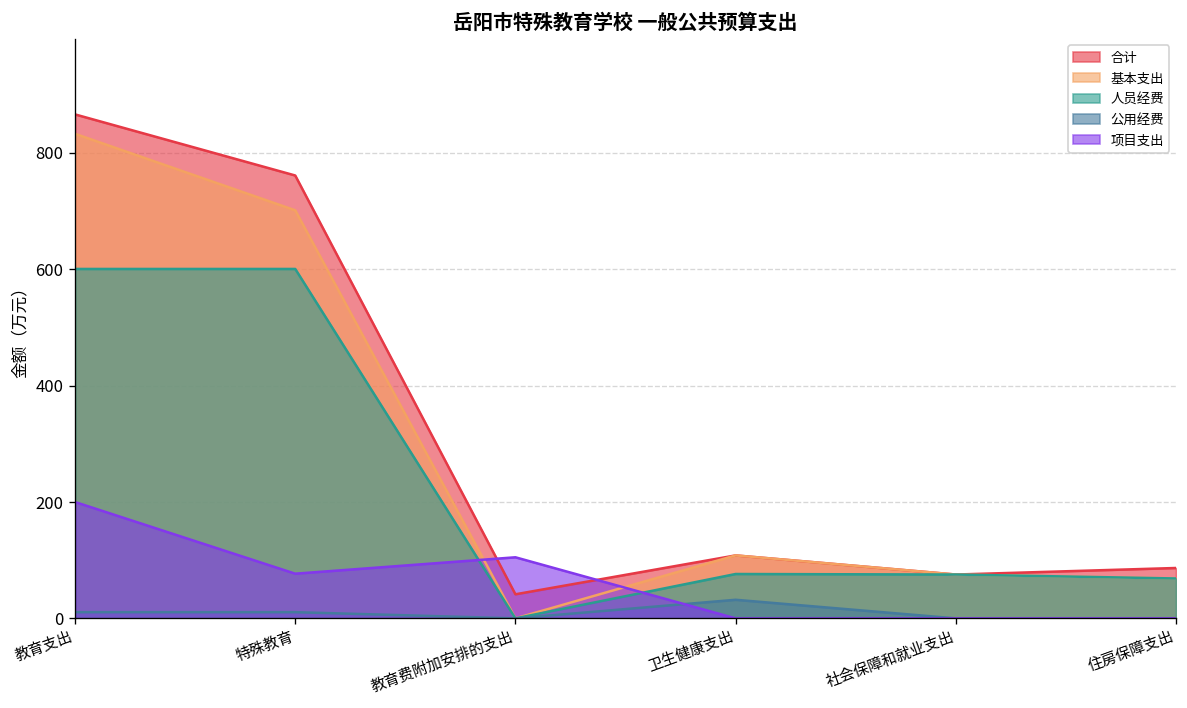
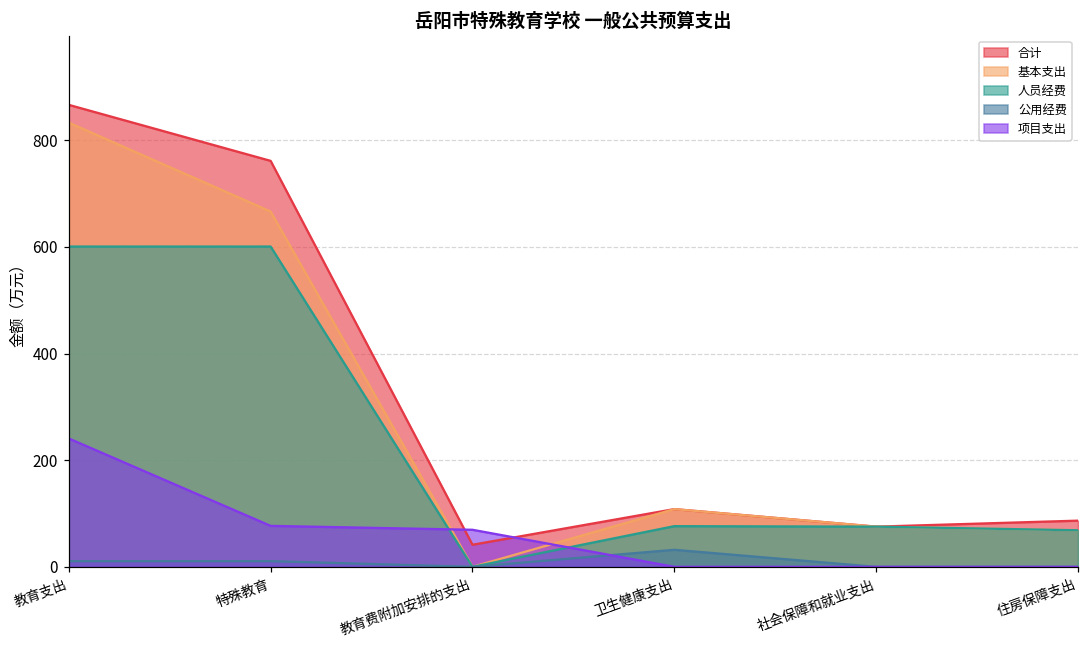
  {
    "合计": {
      "教育支出": 870,
      "特殊教育": 760,
      "教育费附加安排的支出": 40,
      "住房保障支出": 90
    },
    "基本支出": {
      "教育支出": 830,
-     "特殊教育": 700
+     "特殊教育": 670
    },
    "项目支出": {
-     "教育支出": 200,
+     "教育支出": 240,
      "特殊教育": 80,
-     "教育费附加安排的支出": 110,
+     "教育费附加安排的支出": 70,
      "卫生健康支出": 0
    }
  }
